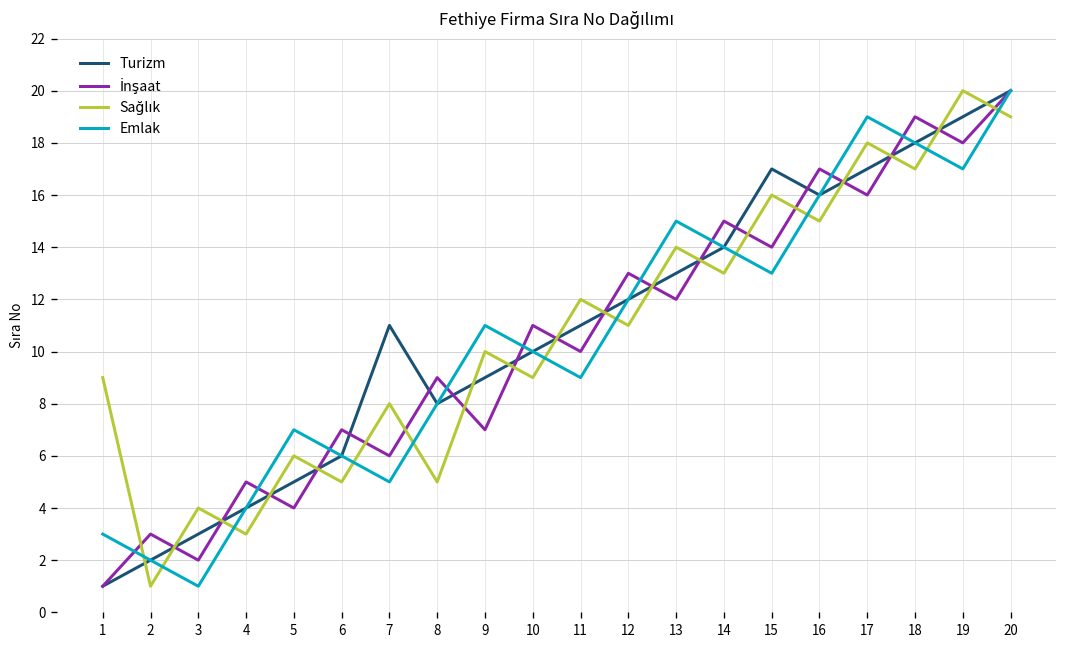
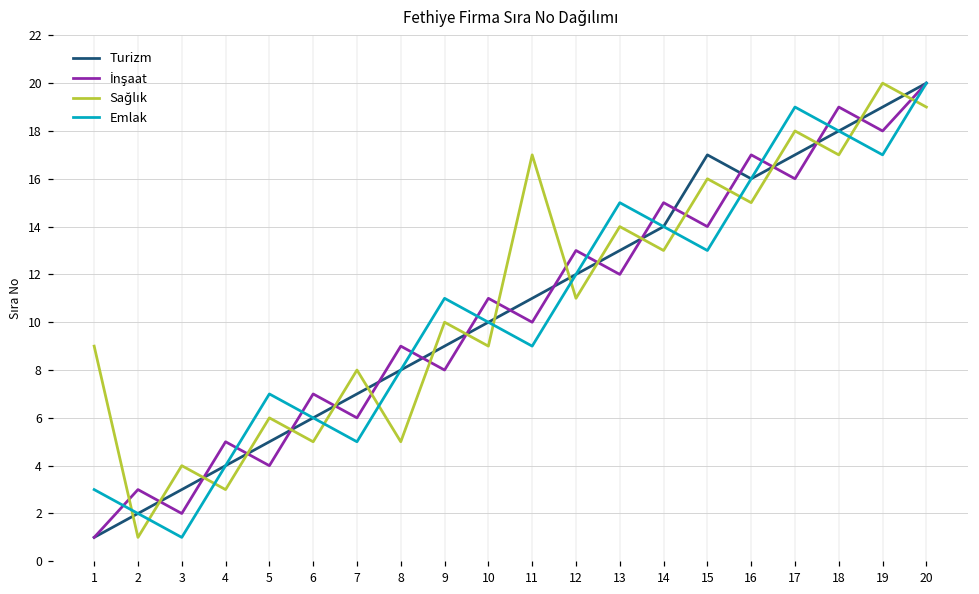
  {
    "Turizm": {
      "3": 3,
      "5": 5,
-     "7": 11,
+     "7": 7,
      "9": 9,
      "11": 11,
      "13": 13,
      "15": 17,
      "17": 17,
      "19": 19
    },
    "İnşaat": {
      "2": 3,
      "3": 2,
      "4": 5,
      "5": 4,
      "6": 7,
      "7": 6,
      "8": 9,
-     "9": 7,
+     "9": 8,
      "10": 11,
      "11": 10,
      "12": 13,
      "13": 12,
      "14": 15,
      "15": 14,
      "16": 17,
      "17": 16,
      "18": 19,
      "19": 18
    },
    "Sağlık": {
      "1": 9,
      "2": 1,
      "3": 4,
      "4": 3,
      "5": 6,
      "6": 5,
      "7": 8,
      "8": 5,
      "9": 10,
      "10": 9,
-     "11": 12,
+     "11": 17,
      "12": 11,
      "13": 14,
      "14": 13,
      "15": 16,
      "16": 15,
      "17": 18,
      "18": 17,
      "19": 20,
      "20": 19
    },
    "Emlak": {
      "1": 3,
      "3": 1,
      "5": 7,
      "7": 5,
      "9": 11,
      "11": 9,
      "13": 15,
      "15": 13,
      "17": 19,
      "19": 17
    }
  }
